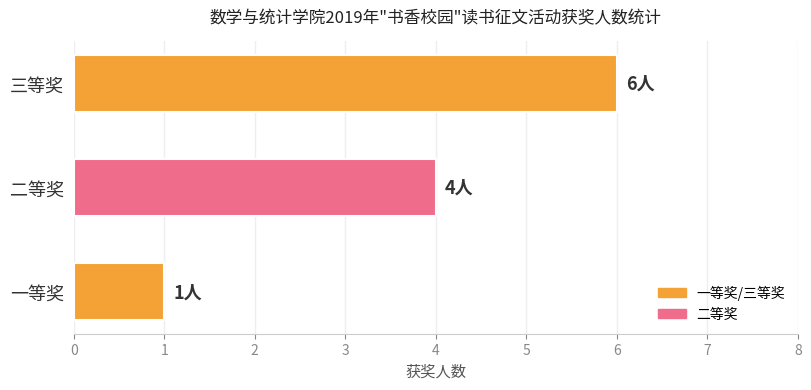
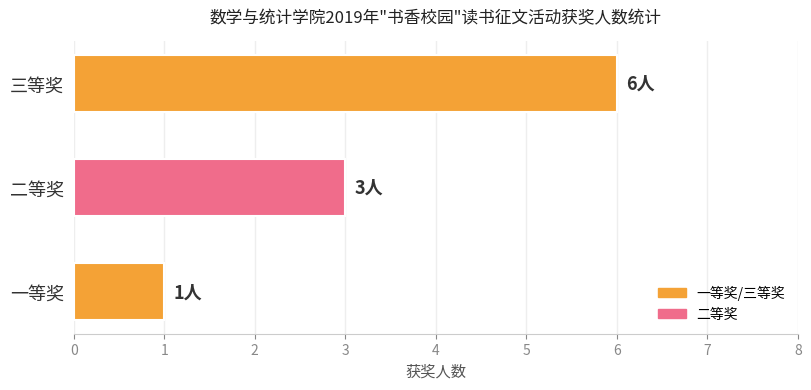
  {
    "三等奖": "6人",
-   "二等奖": "4人",
+   "二等奖": "3人",
    "一等奖": "1人"
  }
